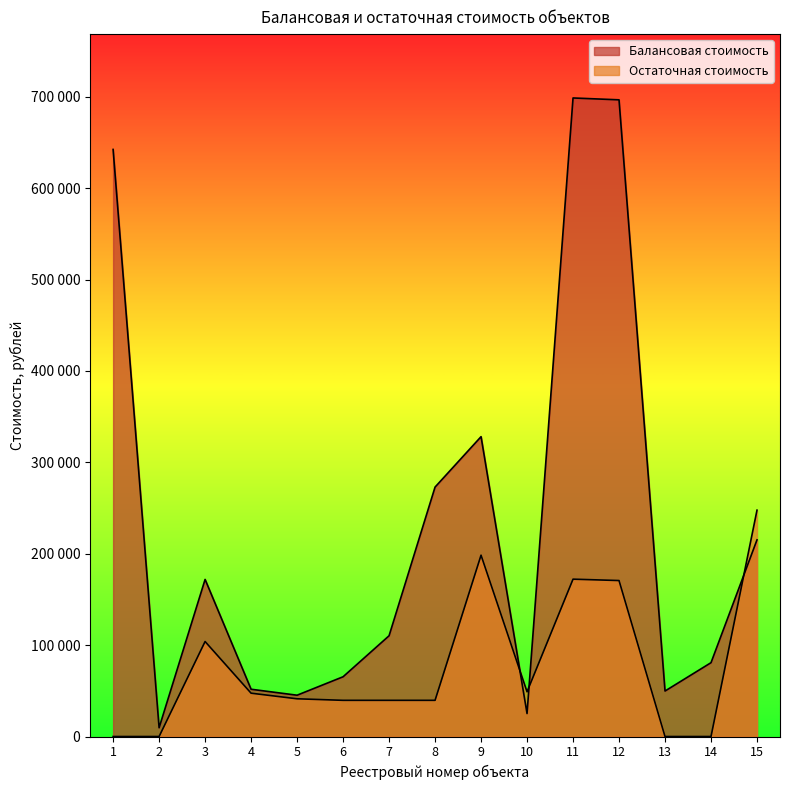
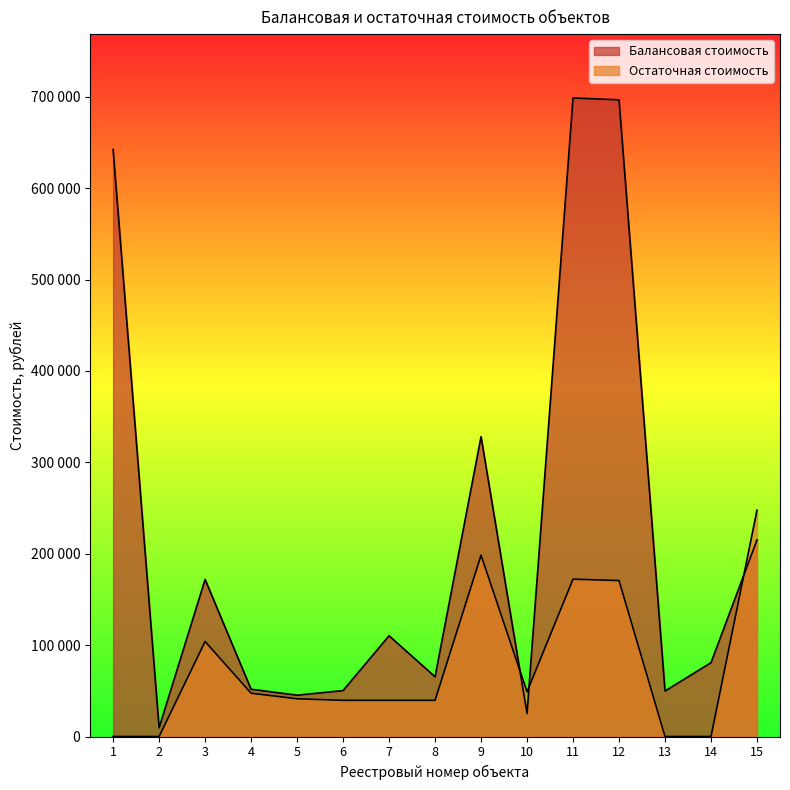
  {
    "Балансовая стоимость": {
      "1": 640000,
      "2": 10000,
      "3": 170000,
      "4": 50000,
      "5": 50000,
-     "6": 70000,
+     "6": 50000,
      "7": 110000,
-     "8": 270000,
+     "8": 70000,
      "9": 330000,
      "10": 30000,
      "11": 700000,
      "12": 700000,
      "13": 50000,
      "14": 80000,
      "15": 220000
    },
    "Остаточная стоимость": {
      "1": 0,
      "2": 0,
      "3": 100000,
      "4": 50000,
      "5": 40000,
      "6": 40000,
      "7": 40000,
      "8": 40000,
      "9": 200000,
      "10": 50000,
      "11": 170000,
      "12": 170000,
      "13": 0,
      "14": 0,
      "15": 250000
    }
  }
